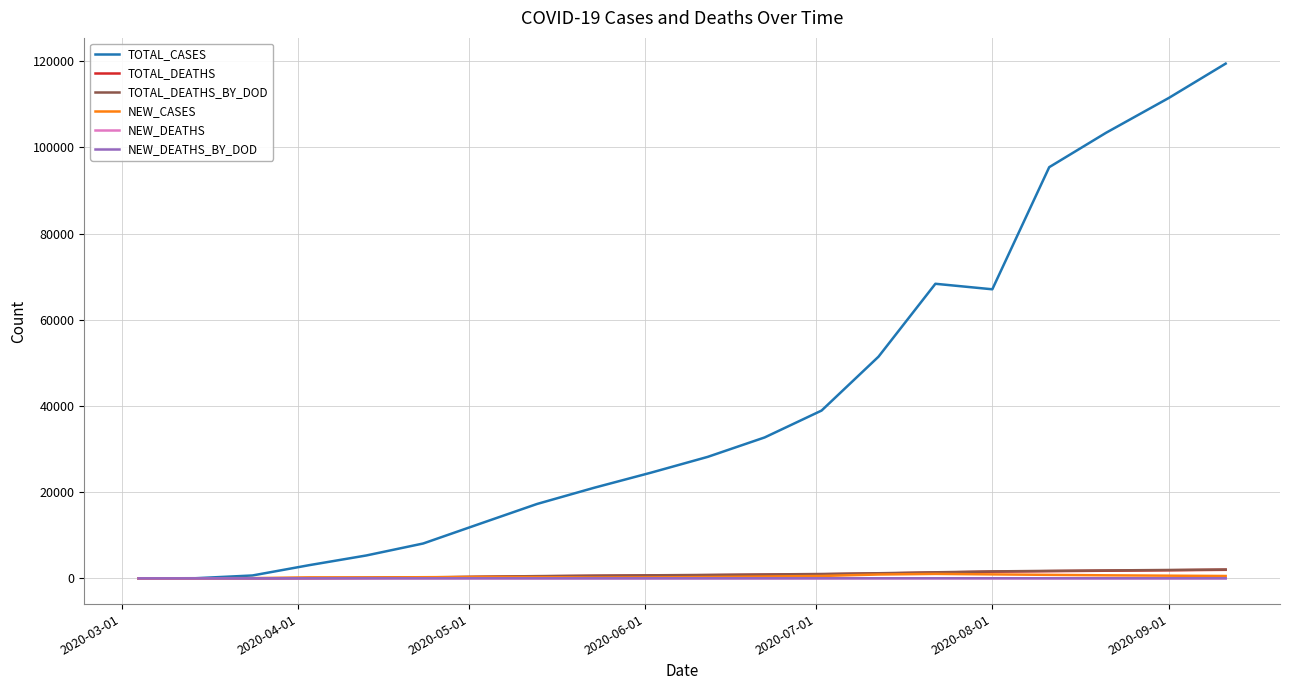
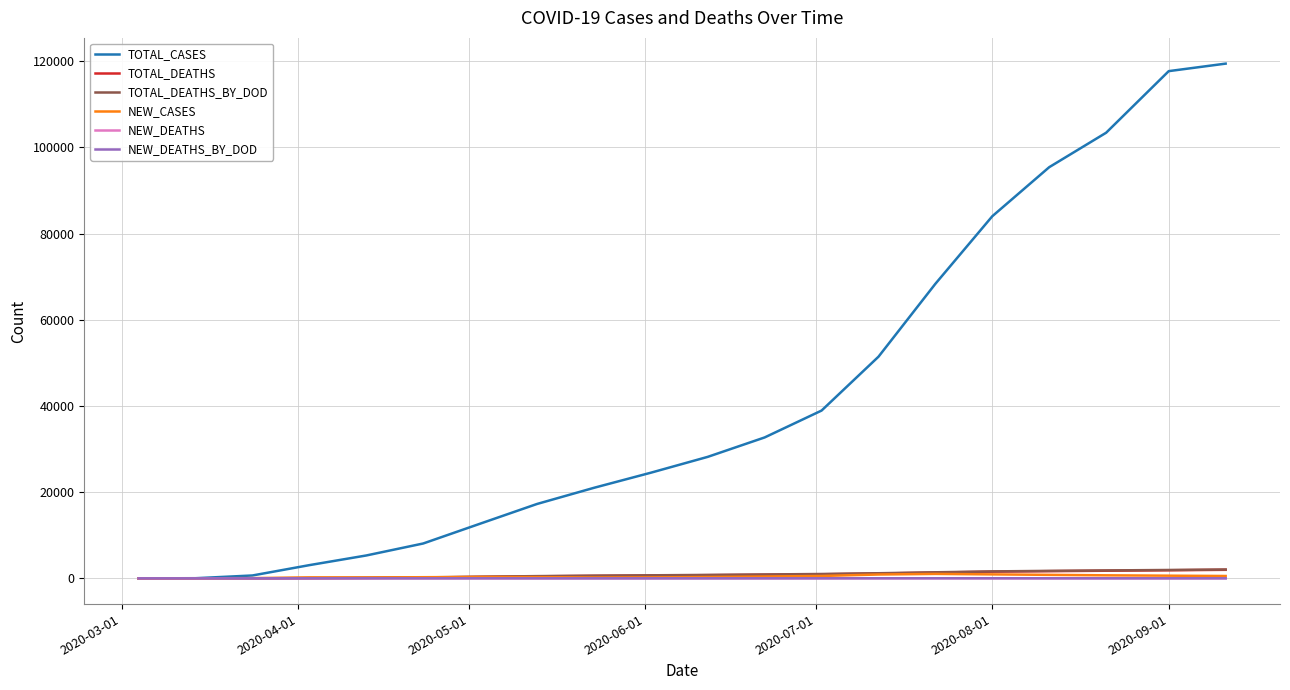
  {
    "TOTAL_CASES": {
-     "2020-08-01": 67000,
-     "2020-09-01": 111000
+     "2020-08-01": 84000,
+     "2020-09-01": 118000
    },
    "NEW_CASES": {
      "2020-08-01": 1000,
      "2020-09-01": 1000
    },
    "NEW_DEATHS_BY_DOD": {
      "2020-08-01": 0,
      "2020-09-01": 0
    }
  }
